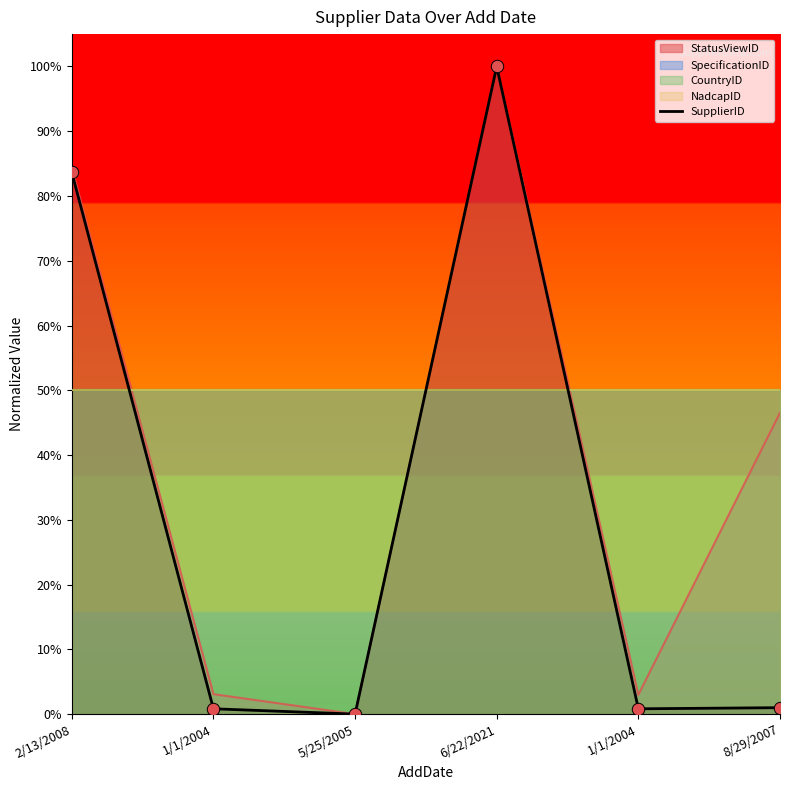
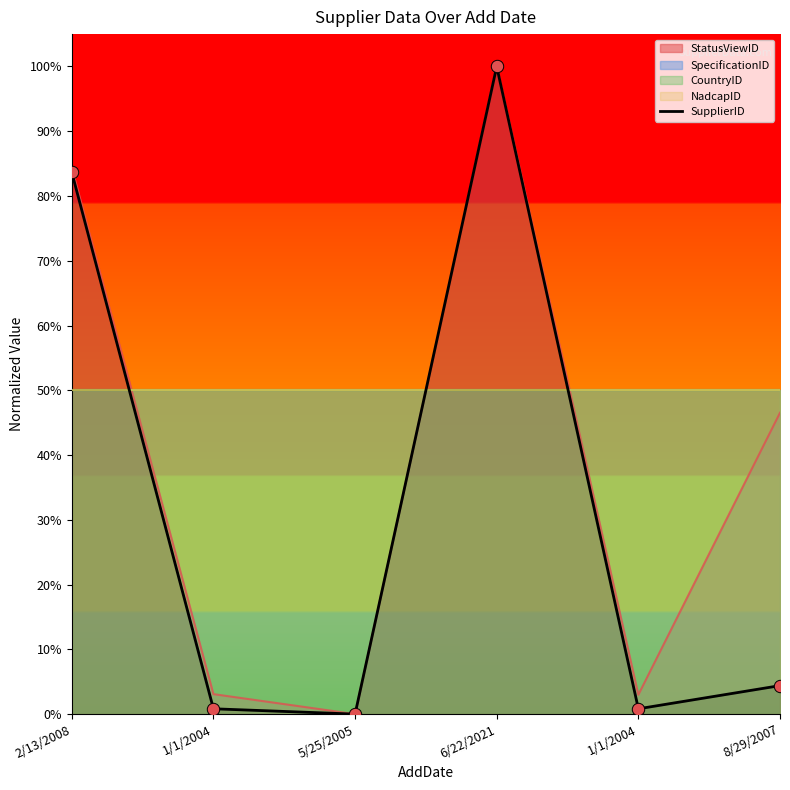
  {
    "StatusViewID": {
      "2/13/2008": "84%",
      "8/29/2007": "47%"
    },
    "NadcapID": {
      "2/13/2008": "50%",
      "5/25/2005": "50%",
      "6/22/2021": "50%",
      "8/29/2007": "50%"
    },
    "SupplierID": {
      "2/13/2008": "84%",
-     "8/29/2007": "1%"
+     "8/29/2007": "4%"
    }
  }
